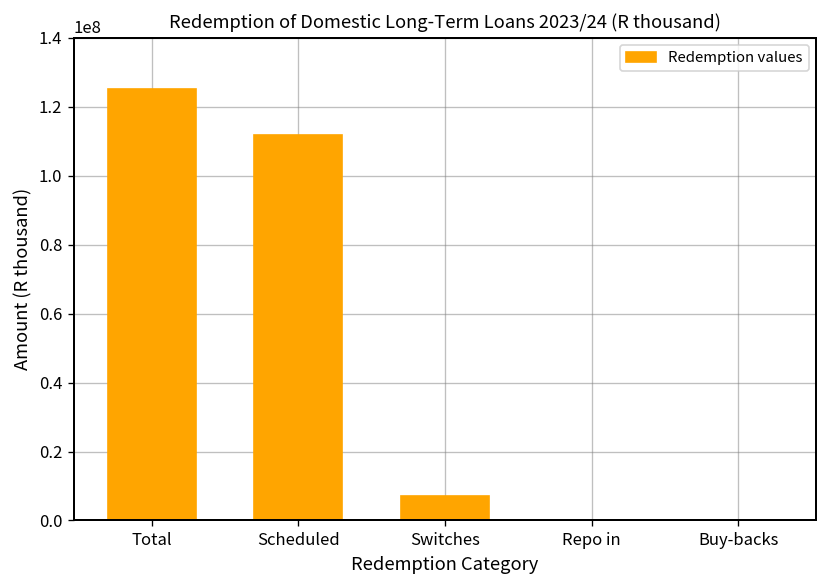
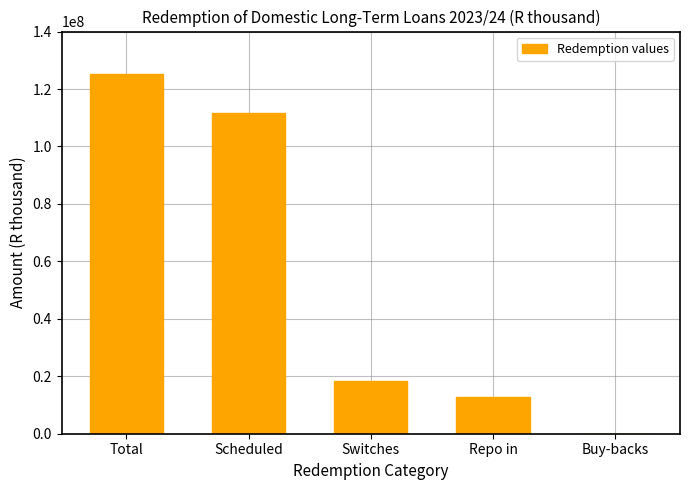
  {
    "Total": 125000000,
    "Scheduled": 112000000,
-   "Switches": 7000000,
-   "Repo in": 0,
+   "Switches": 19000000,
+   "Repo in": 13000000,
    "Buy-backs": 0
  }
